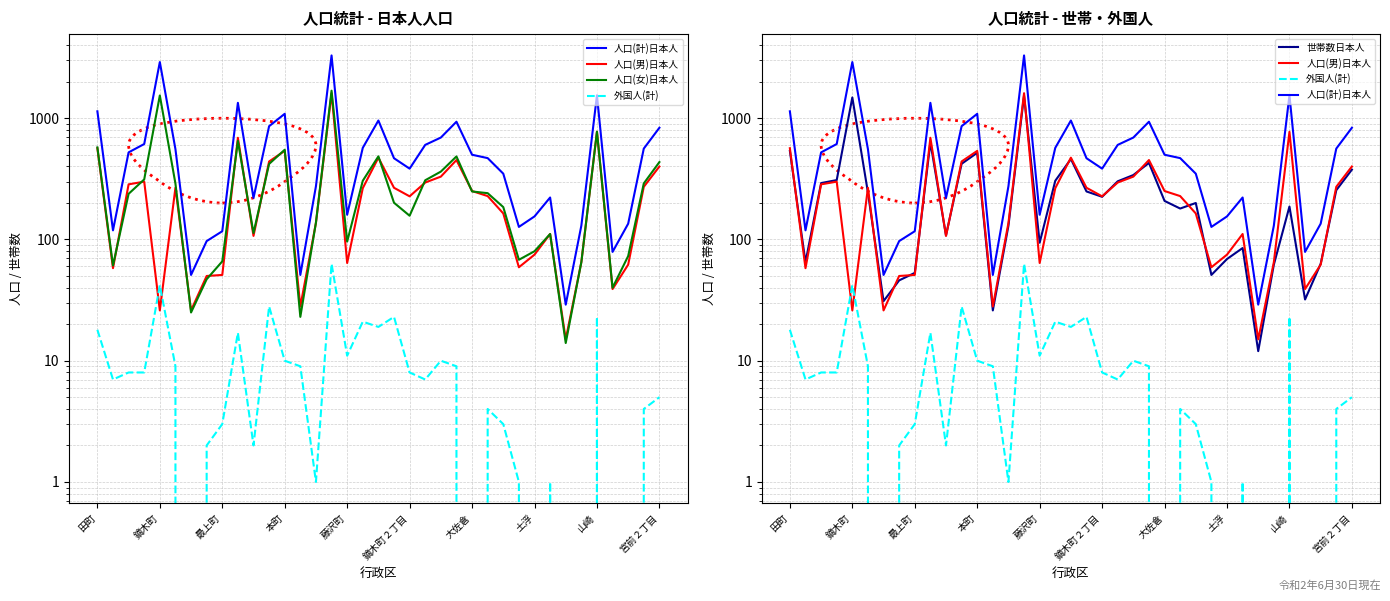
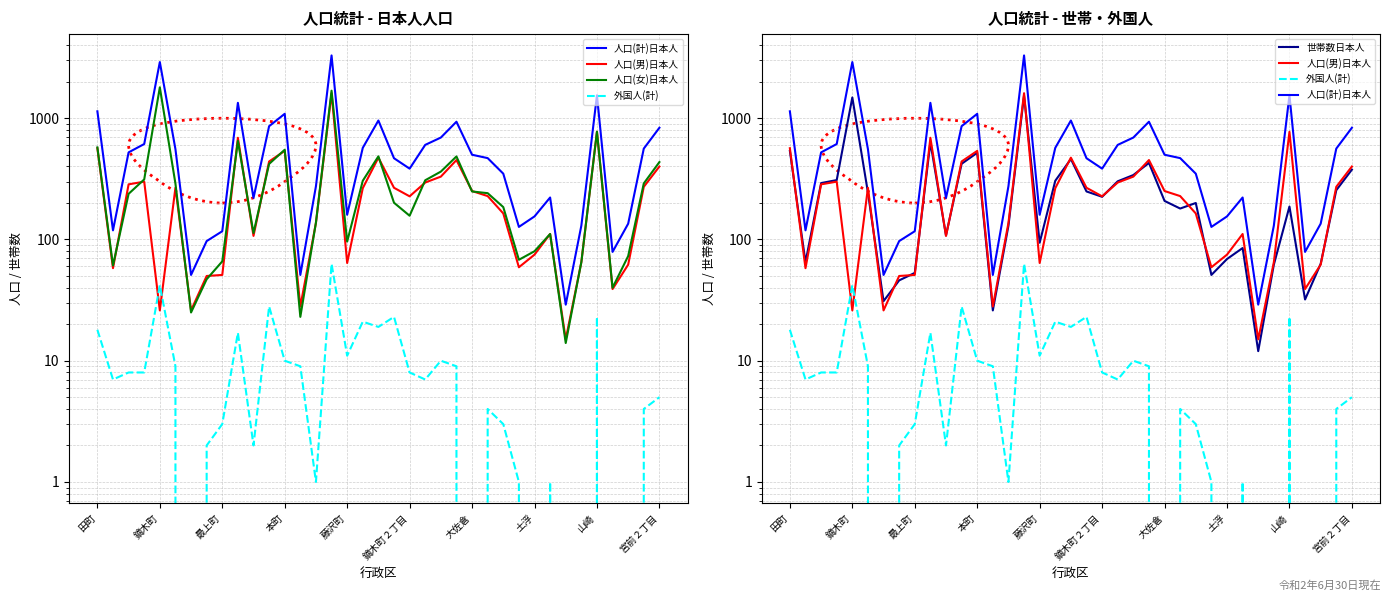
  {
    "人口統計 - 日本人人口": {
      "人口(計)日本人": {
        "田町": 1100,
        "鏑木町": 2900,
        "最上町": 120,
        "本町": 1100,
        "藤沢町": 160,
        "鏑木町２丁目": 380,
        "大佐倉": 500,
        "土浮": 160,
        "宮前２丁目": 800
      },
      "人口(男)日本人": {
        "鏑木町": 26,
        "最上町": 51,
        "藤沢町": 60,
        "鏑木町２丁目": 230,
        "土浮": 80,
        "宮前２丁目": 400
      },
      "人口(女)日本人": {
-       "鏑木町": 1500,
+       "鏑木町": 1800,
        "最上町": 70,
        "藤沢町": 100,
        "鏑木町２丁目": 160,
        "土浮": 80,
        "宮前２丁目": 440
      },
      "外国人(計)": {
        "田町": 18,
        "鏑木町": 42,
        "最上町": 3,
        "本町": 10,
        "藤沢町": 11,
        "鏑木町２丁目": 8,
        "山崎": 23,
        "宮前２丁目": 5
      }
    },
    "人口統計 - 世帯・外国人": {
      "世帯数日本人": {
        "田町": 500,
        "鏑木町": 1500,
        "藤沢町": 90,
        "大佐倉": 210,
        "土浮": 70,
        "山崎": 190,
        "宮前２丁目": 380
      },
      "人口(男)日本人": {
        "田町": 600,
        "鏑木町": 26,
        "藤沢町": 60,
        "大佐倉": 250,
        "土浮": 80,
        "山崎": 800,
        "宮前２丁目": 400
      },
      "外国人(計)": {
        "田町": 18,
        "鏑木町": 42,
        "最上町": 3.0,
        "本町": 10,
        "藤沢町": 11,
        "鏑木町２丁目": 8,
        "山崎": 23,
        "宮前２丁目": 5.0
      },
      "人口(計)日本人": {
        "田町": 1100,
        "鏑木町": 2900,
        "最上町": 120,
        "本町": 1100,
        "藤沢町": 160,
        "鏑木町２丁目": 380,
        "大佐倉": 500,
        "土浮": 160,
        "宮前２丁目": 800
      }
    }
  }
